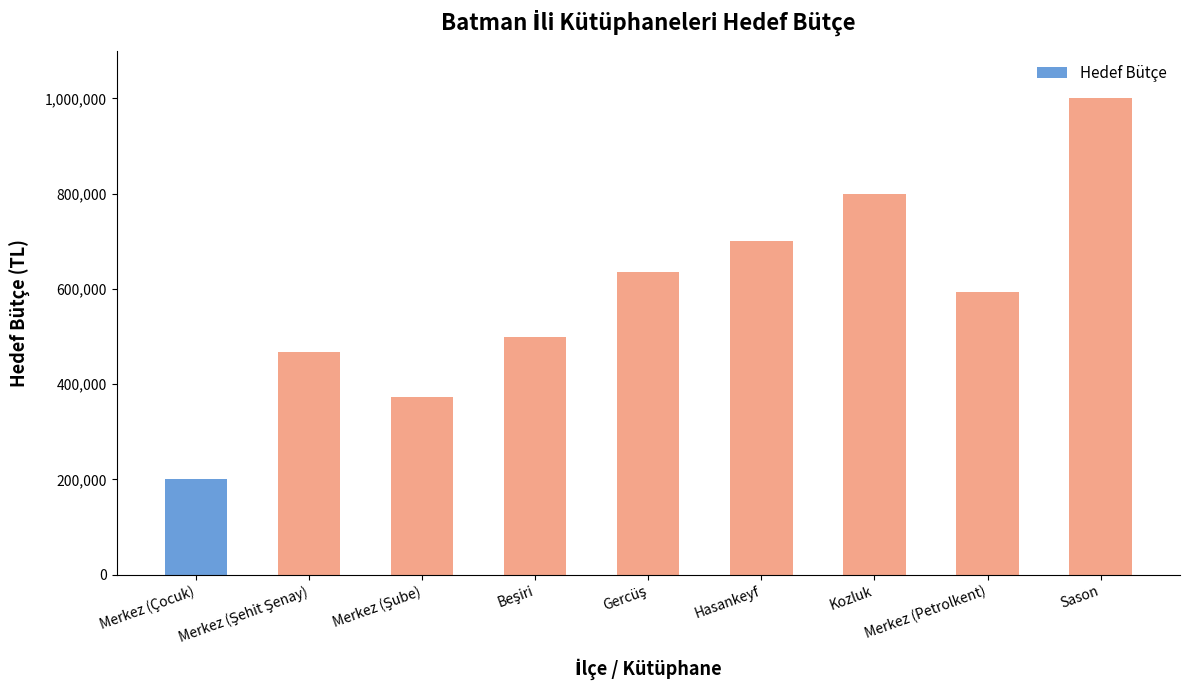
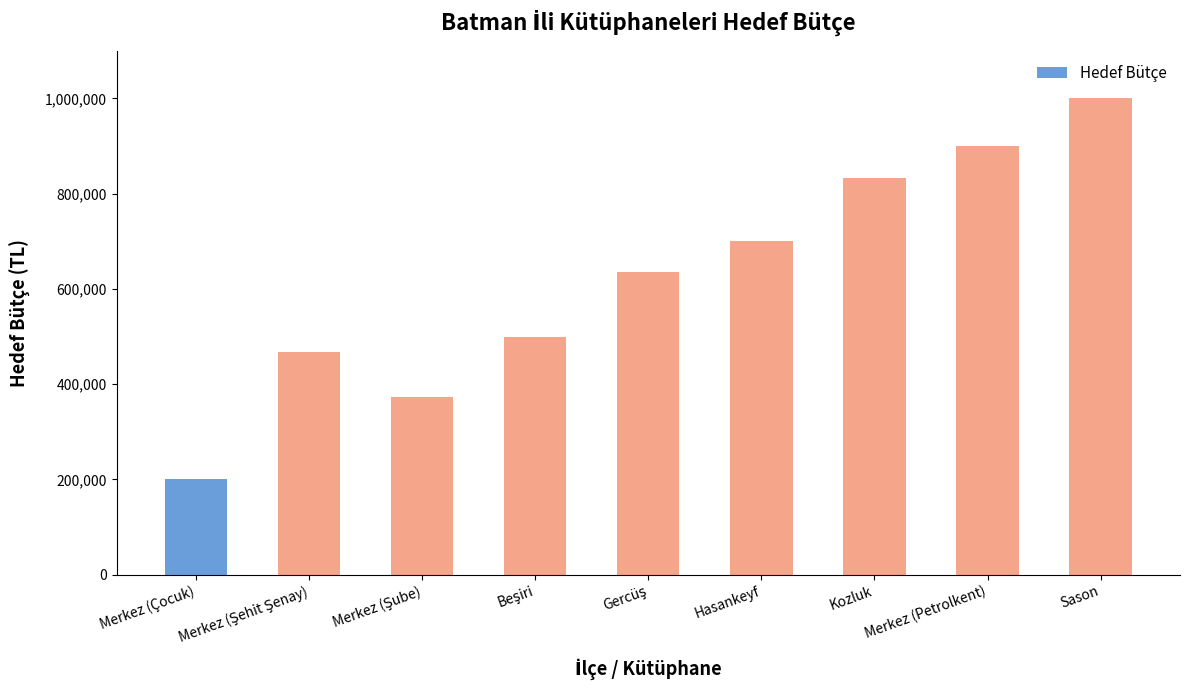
  {
    "Merkez (Çocuk)": "200,000",
    "Merkez (Şehit Şenay)": "470,000",
    "Merkez (Şube)": "370,000",
    "Beşiri": "500,000",
    "Gercüş": "640,000",
    "Hasankeyf": "700,000",
-   "Kozluk": "800,000",
-   "Merkez (Petrolkent)": "590,000",
+   "Kozluk": "830,000",
+   "Merkez (Petrolkent)": "900,000",
    "Sason": "1,000,000"
  }
